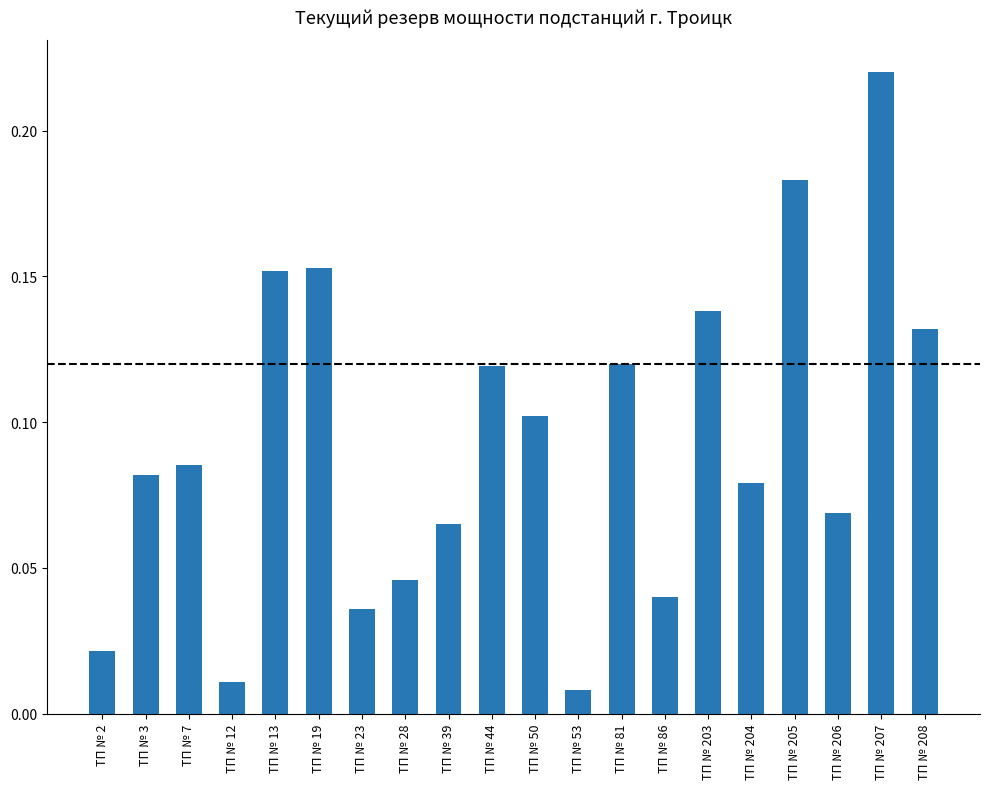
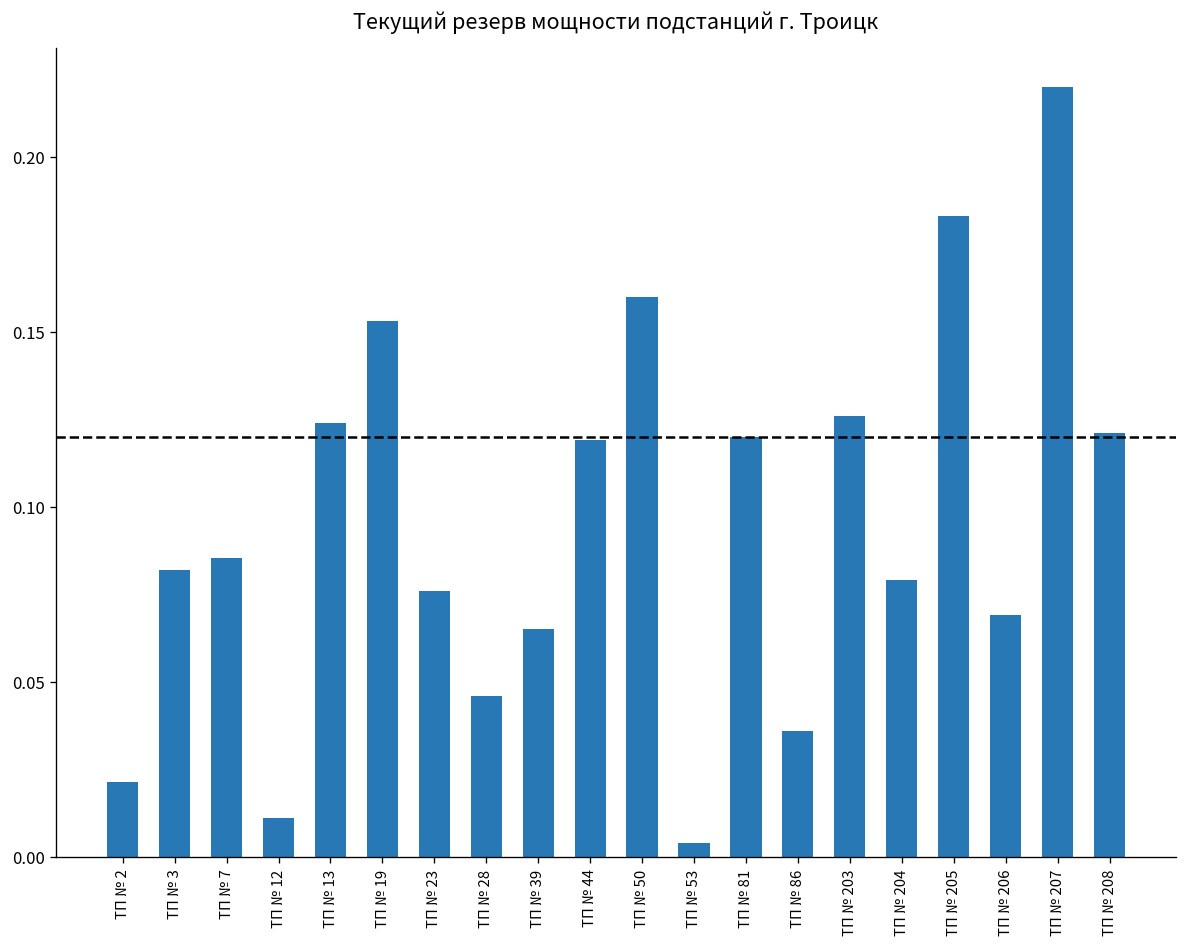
  {
    "ТП № 2": 0.021,
    "ТП № 3": 0.082,
    "ТП № 7": 0.085,
    "ТП № 12": 0.011,
-   "ТП № 13": 0.152,
+   "ТП № 13": 0.124,
    "ТП № 19": 0.153,
-   "ТП № 23": 0.036,
+   "ТП № 23": 0.076,
    "ТП № 28": 0.046,
    "ТП № 39": 0.065,
    "ТП № 44": 0.119,
-   "ТП № 50": 0.102,
-   "ТП № 53": 0.008,
+   "ТП № 50": 0.160,
+   "ТП № 53": 0.004,
    "ТП № 81": 0.120,
-   "ТП № 86": 0.040,
-   "ТП № 203": 0.138,
+   "ТП № 86": 0.036,
+   "ТП № 203": 0.126,
    "ТП № 204": 0.079,
    "ТП № 205": 0.183,
    "ТП № 206": 0.069,
    "ТП № 207": 0.220,
-   "ТП № 208": 0.132
+   "ТП № 208": 0.121
  }
